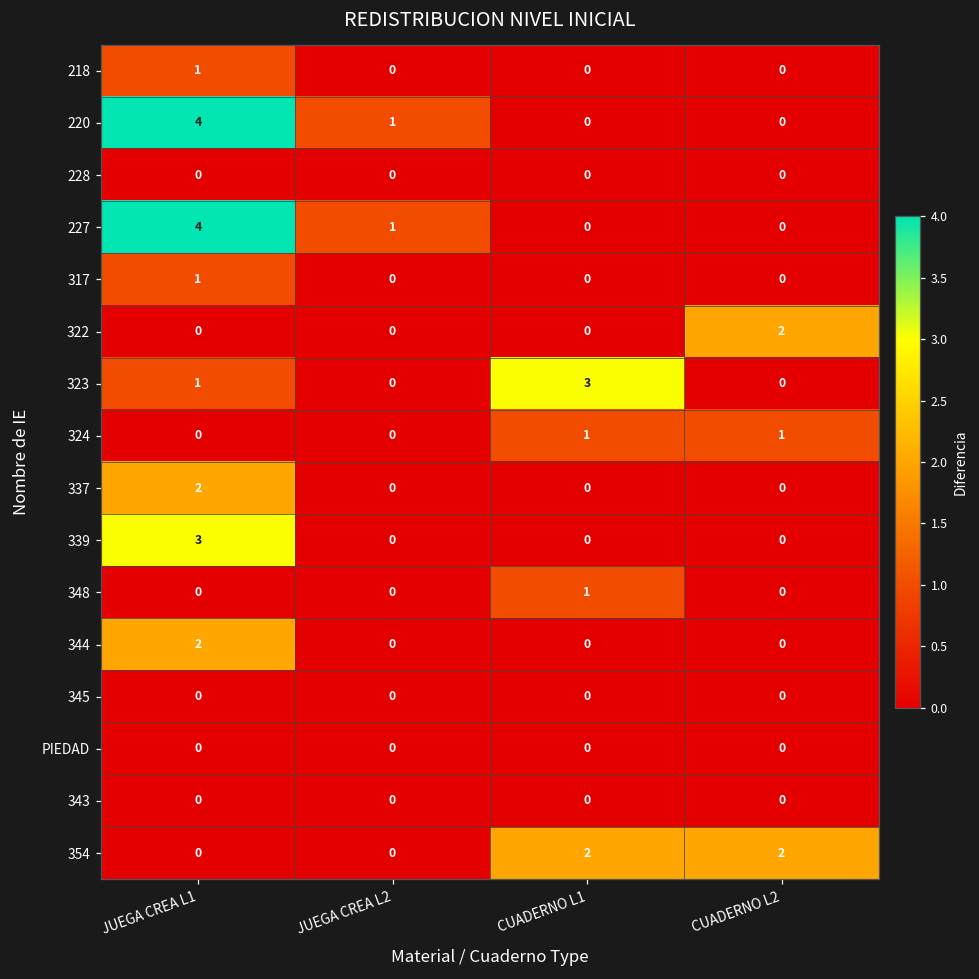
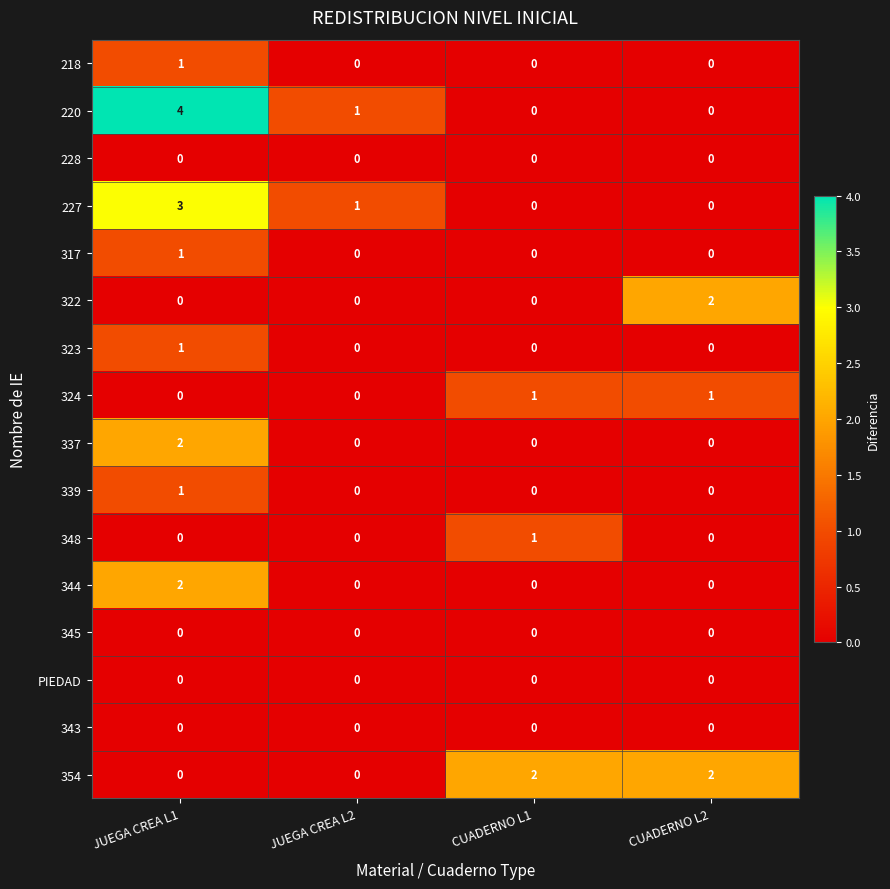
  {
    "218": {
      "JUEGA CREA L1": 1,
      "JUEGA CREA L2": 0,
      "CUADERNO L1": 0,
      "CUADERNO L2": 0
    },
    "220": {
      "JUEGA CREA L1": 4,
      "JUEGA CREA L2": 1,
      "CUADERNO L1": 0,
      "CUADERNO L2": 0
    },
    "228": {
      "JUEGA CREA L1": 0,
      "JUEGA CREA L2": 0,
      "CUADERNO L1": 0,
      "CUADERNO L2": 0
    },
    "227": {
-     "JUEGA CREA L1": 4,
+     "JUEGA CREA L1": 3,
      "JUEGA CREA L2": 1,
      "CUADERNO L1": 0,
      "CUADERNO L2": 0
    },
    "317": {
      "JUEGA CREA L1": 1,
      "JUEGA CREA L2": 0,
      "CUADERNO L1": 0,
      "CUADERNO L2": 0
    },
    "322": {
      "JUEGA CREA L1": 0,
      "JUEGA CREA L2": 0,
      "CUADERNO L1": 0,
      "CUADERNO L2": 2
    },
    "323": {
      "JUEGA CREA L1": 1,
      "JUEGA CREA L2": 0,
-     "CUADERNO L1": 3,
+     "CUADERNO L1": 0,
      "CUADERNO L2": 0
    },
    "324": {
      "JUEGA CREA L1": 0,
      "JUEGA CREA L2": 0,
      "CUADERNO L1": 1,
      "CUADERNO L2": 1
    },
    "337": {
      "JUEGA CREA L1": 2,
      "JUEGA CREA L2": 0,
      "CUADERNO L1": 0,
      "CUADERNO L2": 0
    },
    "339": {
-     "JUEGA CREA L1": 3,
+     "JUEGA CREA L1": 1,
      "JUEGA CREA L2": 0,
      "CUADERNO L1": 0,
      "CUADERNO L2": 0
    },
    "348": {
      "JUEGA CREA L1": 0,
      "JUEGA CREA L2": 0,
      "CUADERNO L1": 1,
      "CUADERNO L2": 0
    },
    "344": {
      "JUEGA CREA L1": 2,
      "JUEGA CREA L2": 0,
      "CUADERNO L1": 0,
      "CUADERNO L2": 0
    },
    "345": {
      "JUEGA CREA L1": 0,
      "JUEGA CREA L2": 0,
      "CUADERNO L1": 0,
      "CUADERNO L2": 0
    },
    "PIEDAD": {
      "JUEGA CREA L1": 0,
      "JUEGA CREA L2": 0,
      "CUADERNO L1": 0,
      "CUADERNO L2": 0
    },
    "343": {
      "JUEGA CREA L1": 0,
      "JUEGA CREA L2": 0,
      "CUADERNO L1": 0,
      "CUADERNO L2": 0
    },
    "354": {
      "JUEGA CREA L1": 0,
      "JUEGA CREA L2": 0,
      "CUADERNO L1": 2,
      "CUADERNO L2": 2
    }
  }
